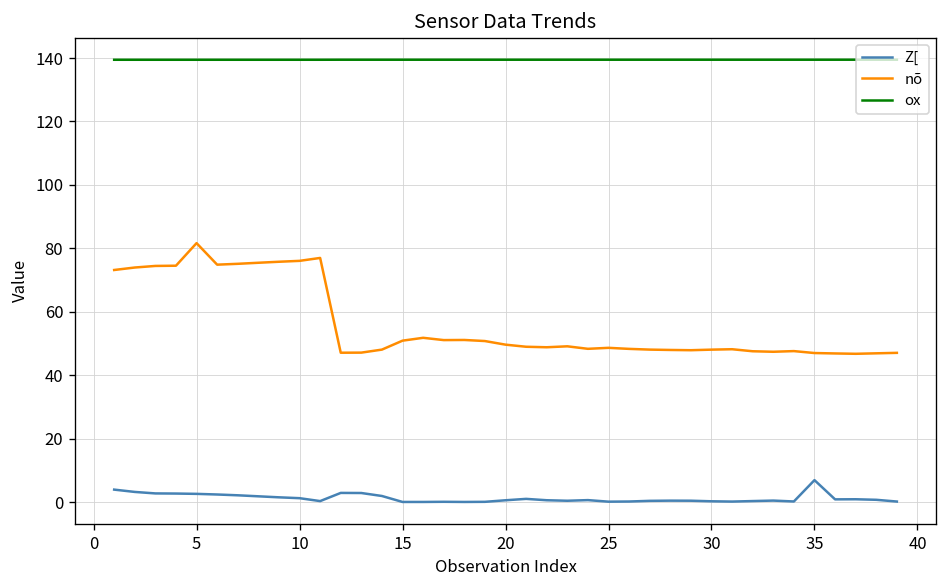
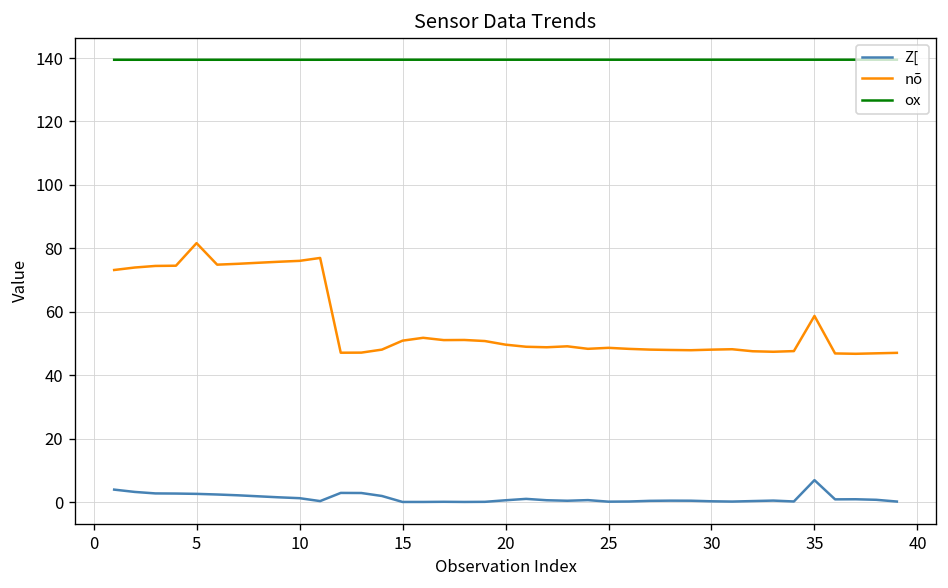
  {
    "Z[": {
      "5": 3,
      "10": 1,
      "15": 0,
      "20": 1,
      "25": 0,
      "30": 0,
      "35": 7
    },
    "nõ": {
      "5": 82,
      "10": 76,
      "15": 51,
      "20": 50,
      "25": 49,
      "30": 48,
-     "35": 47
+     "35": 59
    },
    "ox": {
      "5": 139,
      "10": 139,
      "15": 139,
      "20": 139,
      "25": 139,
      "30": 139,
      "35": 139
    }
  }
